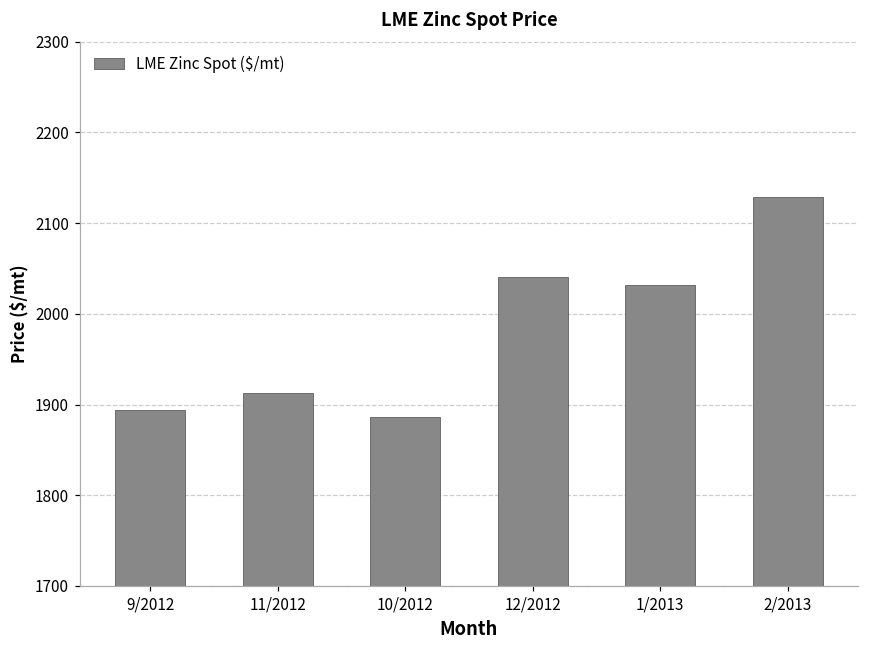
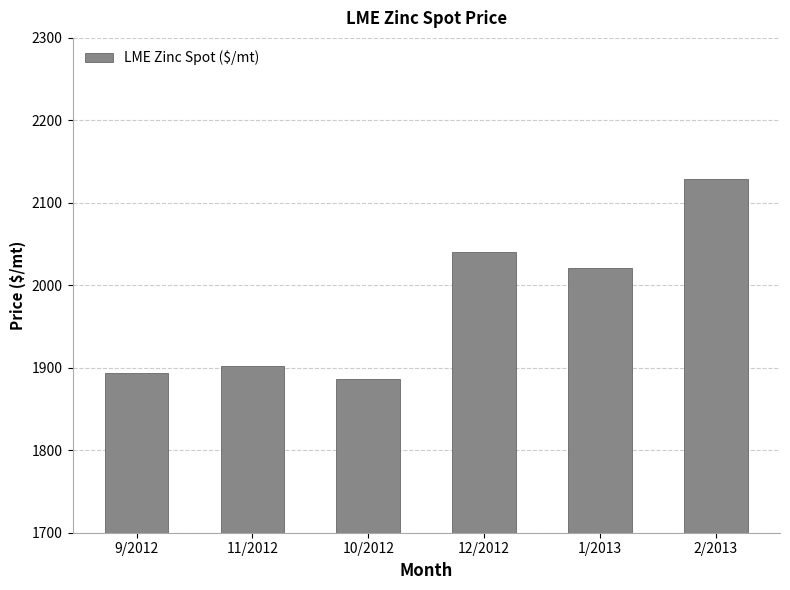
  {
    "9/2012": 1890,
-   "11/2012": 1910,
+   "11/2012": 1900,
    "10/2012": 1890,
    "12/2012": 2040,
-   "1/2013": 2030,
+   "1/2013": 2020,
    "2/2013": 2130
  }
